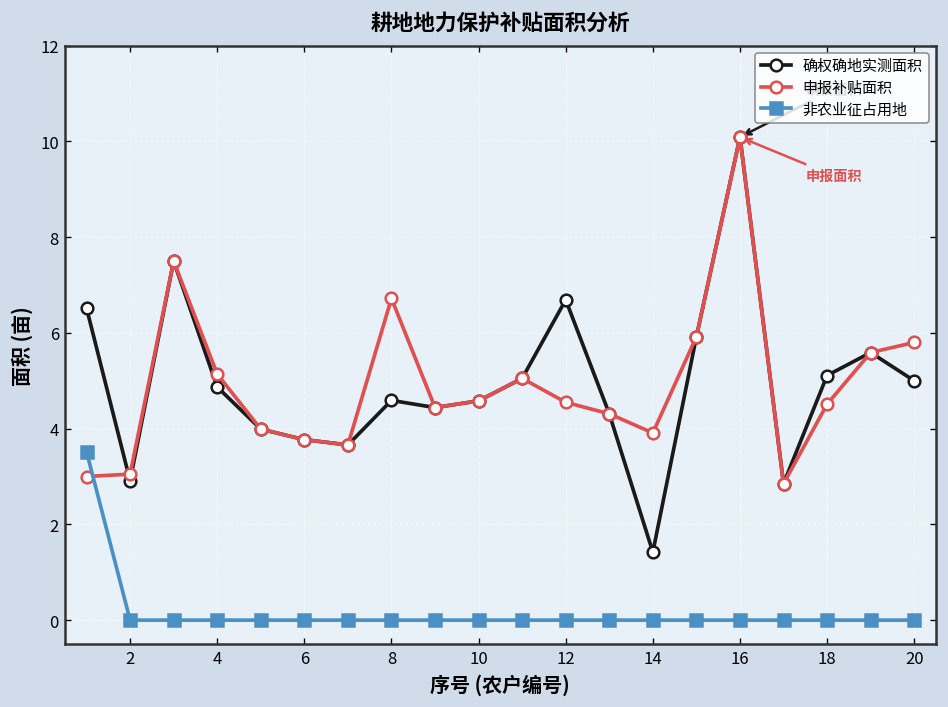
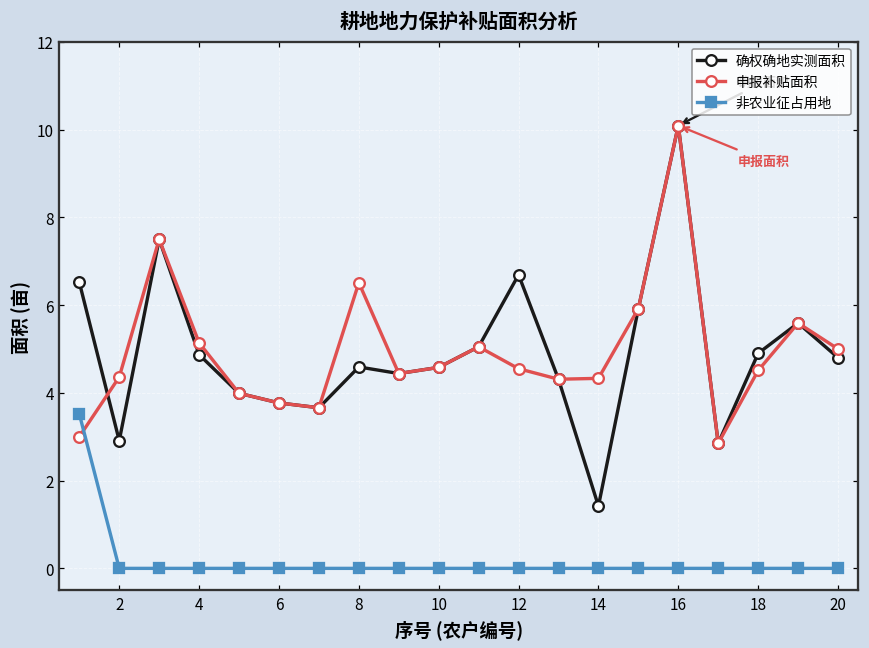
  {
    "确权确地实测面积": {
      "2": 2.9,
      "4": 4.9,
      "8": 4.6,
      "12": 6.7,
      "14": 1.4,
-     "18": 5.1,
-     "20": 5.0
+     "18": 4.9,
+     "20": 4.8
    },
    "申报补贴面积": {
-     "2": 3.1,
+     "2": 4.4,
      "4": 5.1,
-     "8": 6.7,
+     "8": 6.5,
      "12": 4.6,
-     "14": 3.9,
+     "14": 4.3,
      "18": 4.5,
-     "20": 5.8
+     "20": 5.0
    },
    "非农业征占用地": {
      "2": 0.0,
      "4": 0.0,
      "6": 0.0,
      "8": 0.0,
      "10": 0.0,
      "12": 0.0,
      "14": 0.0,
      "16": 0.0,
      "18": 0.0,
      "20": 0.0
    }
  }
